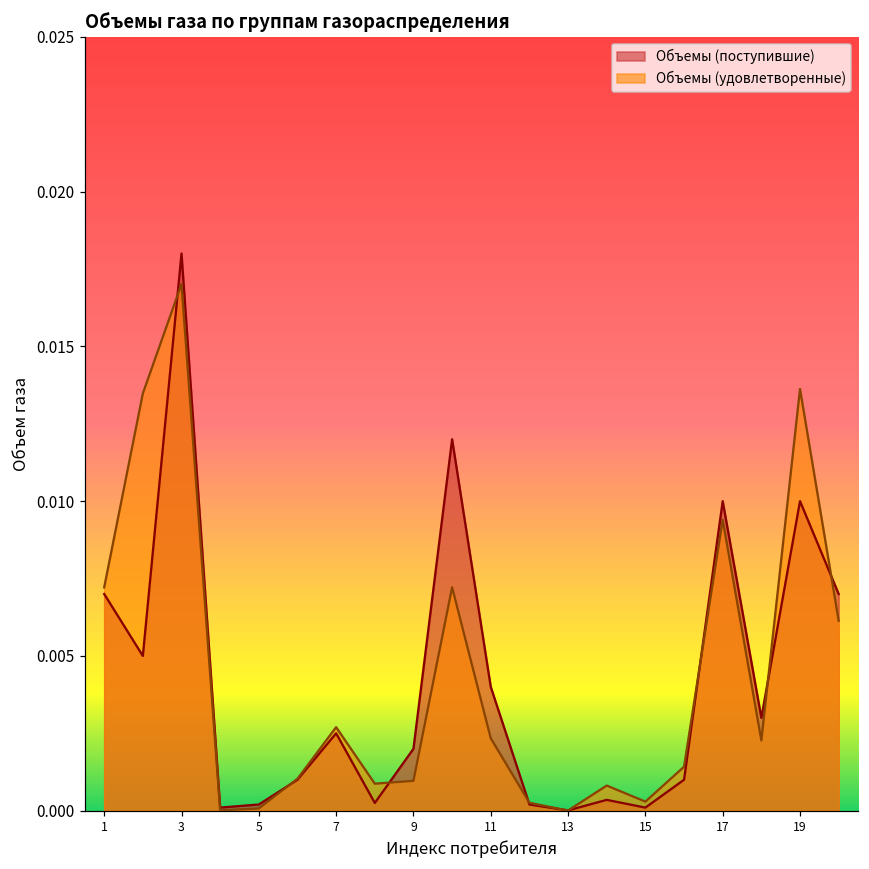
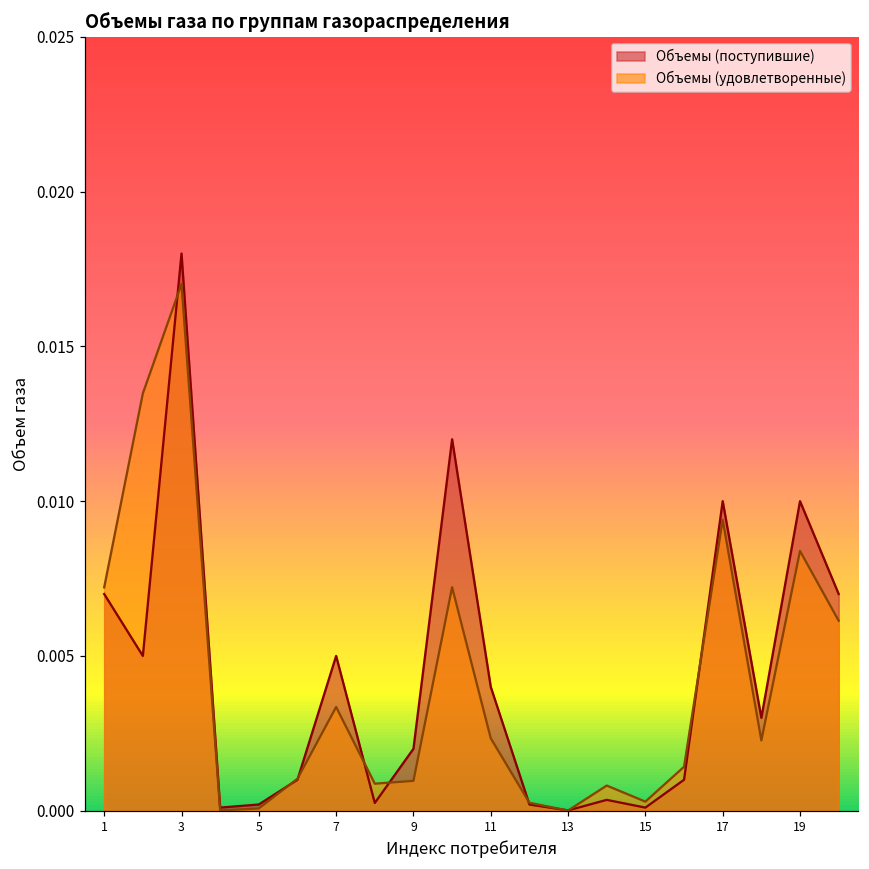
  {
    "Объемы (поступившие)": {
      "1": 0.0070,
      "3": 0.0180,
-     "7": 0.0025,
+     "7": 0.0050,
      "9": 0.0020,
      "11": 0.0040,
      "15": 0.0001,
      "17": 0.0100,
      "19": 0.0100
    },
    "Объемы (удовлетворенные)": {
      "1": 0.0072,
      "3": 0.0170,
-     "7": 0.0027,
+     "7": 0.0034,
      "9": 0.0010,
      "11": 0.0023,
      "15": 0.0003,
      "17": 0.0094,
-     "19": 0.0136
+     "19": 0.0084
    }
  }
